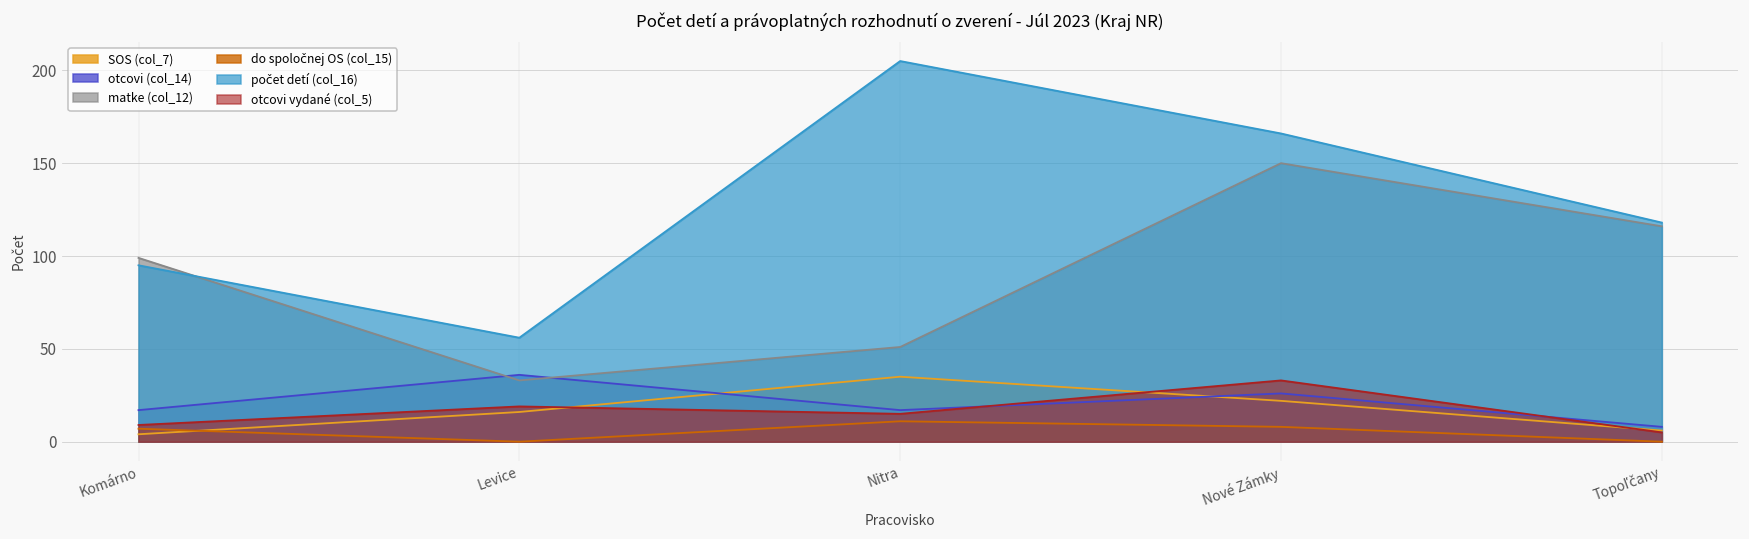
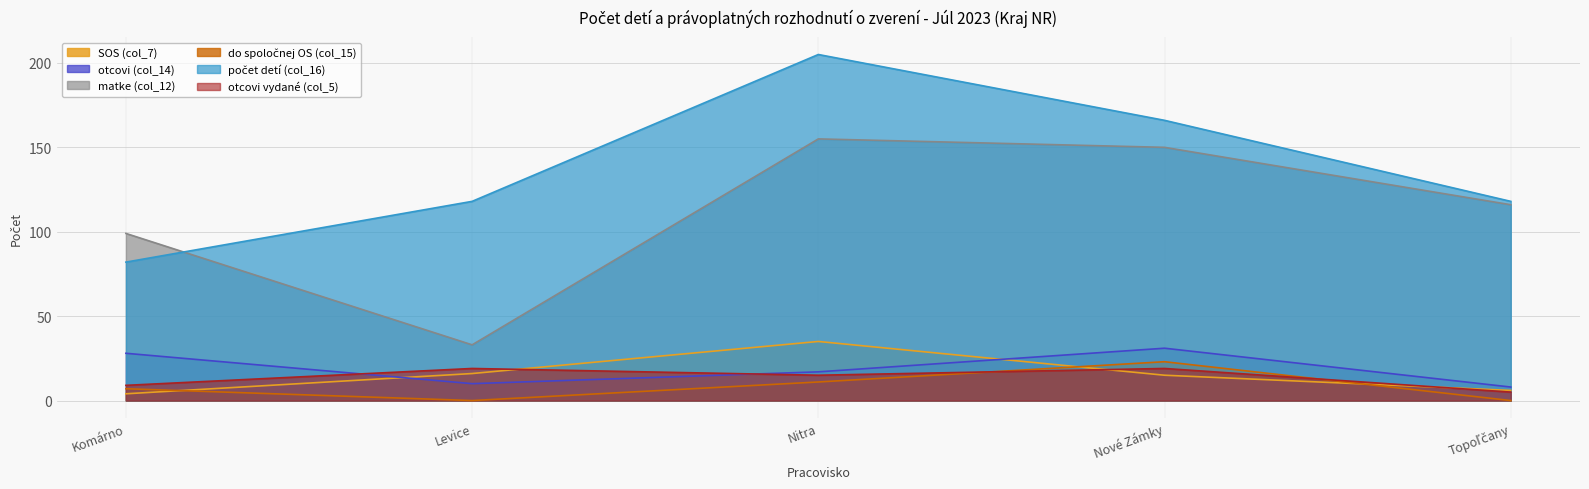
  {
    "SOS (col_7)": {
      "Komárno": 4,
      "Levice": 16,
      "Nitra": 35,
-     "Nové Zámky": 22
+     "Nové Zámky": 15
    },
    "otcovi (col_14)": {
-     "Komárno": 17,
-     "Levice": 36,
+     "Komárno": 28,
+     "Levice": 10,
      "Nitra": 17,
-     "Nové Zámky": 26,
+     "Nové Zámky": 31,
      "Topoľčany": 8
    },
    "matke (col_12)": {
      "Komárno": 99,
      "Levice": 33,
-     "Nitra": 51,
+     "Nitra": 155,
      "Nové Zámky": 150,
      "Topoľčany": 116
    },
    "do spoločnej OS (col_15)": {
      "Komárno": 7,
      "Levice": 0,
      "Nitra": 11,
-     "Nové Zámky": 8,
+     "Nové Zámky": 23,
      "Topoľčany": 0
    },
    "počet detí (col_16)": {
-     "Komárno": 95,
-     "Levice": 56,
+     "Komárno": 82,
+     "Levice": 118,
      "Nitra": 205,
      "Nové Zámky": 166,
      "Topoľčany": 118
    },
    "otcovi vydané (col_5)": {
      "Komárno": 9,
      "Levice": 19,
      "Nitra": 15,
-     "Nové Zámky": 33
+     "Nové Zámky": 19
    }
  }
